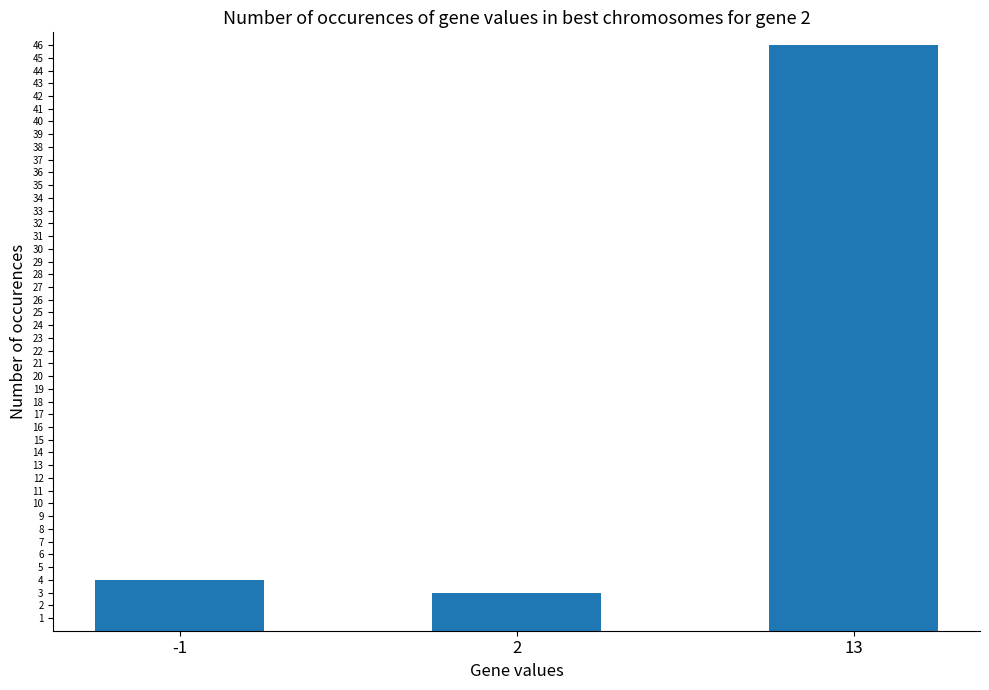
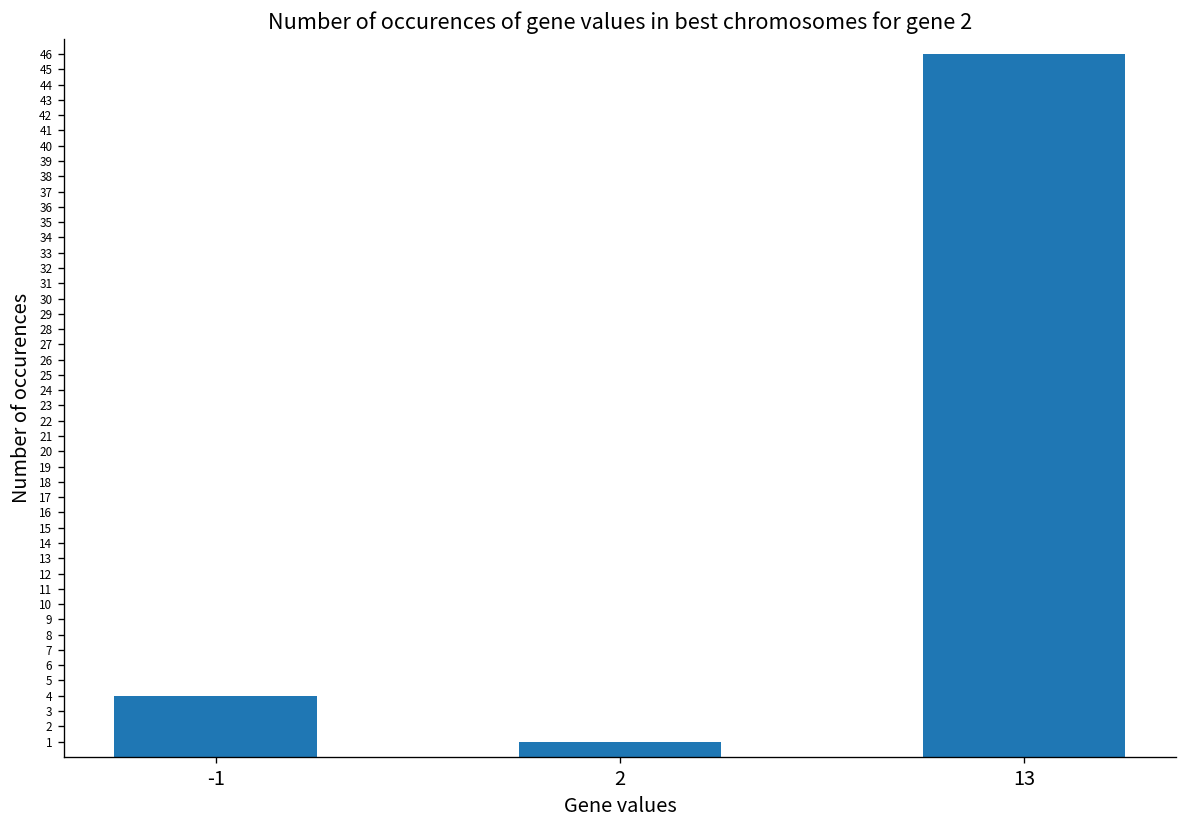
  {
    "-1": 4,
-   "2": 3,
+   "2": 1,
    "13": 46
  }
